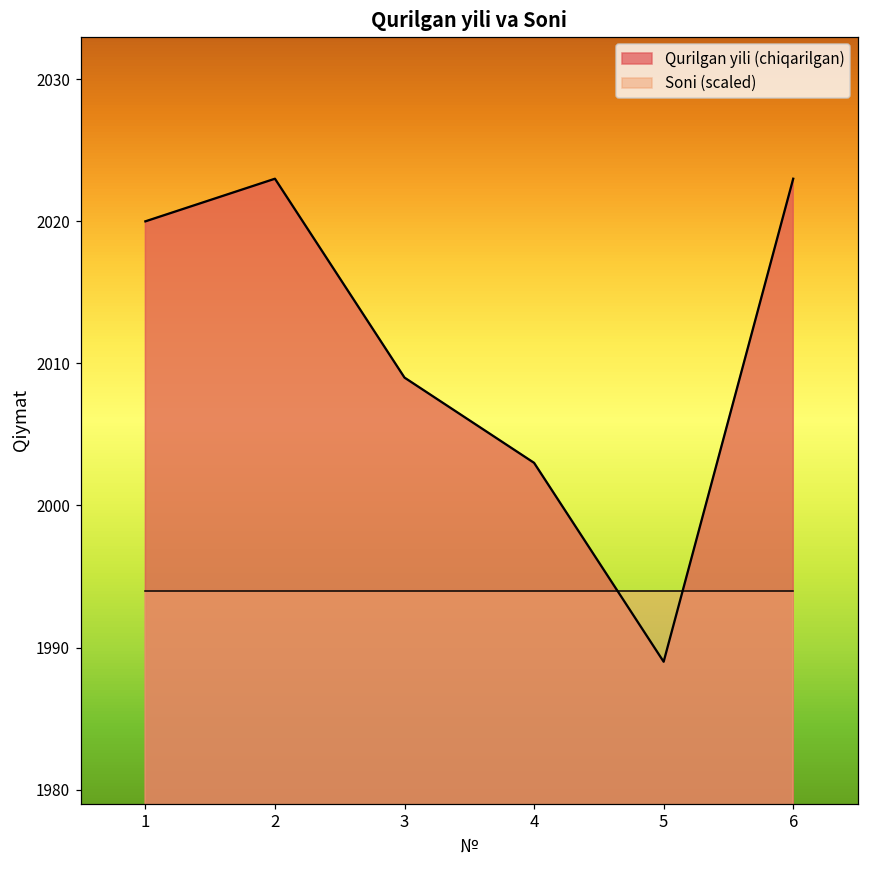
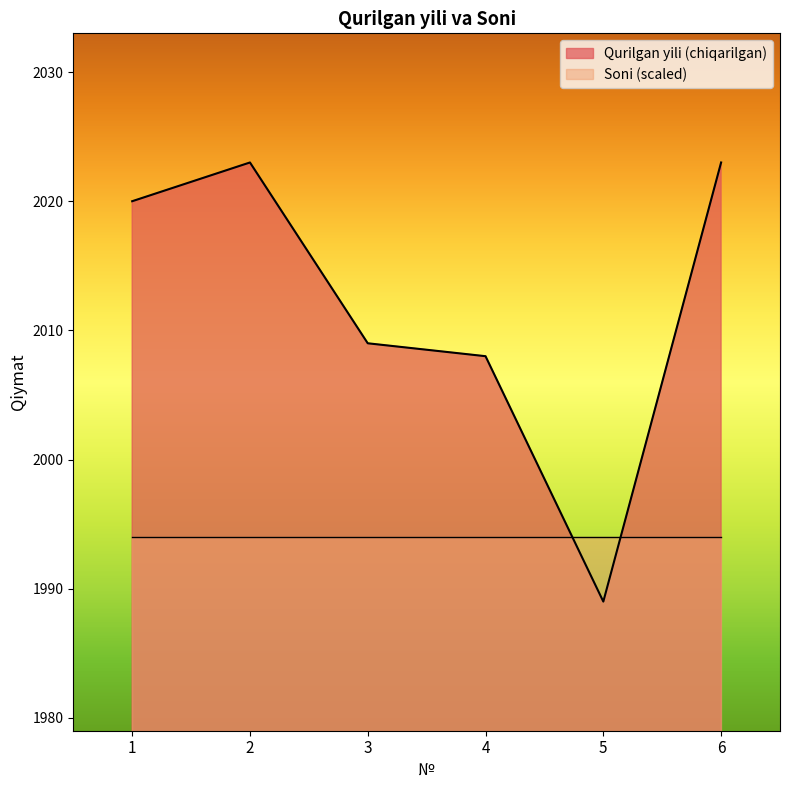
  {
    "Qurilgan yili (chiqarilgan)": {
      "1": 2020,
      "2": 2023,
      "3": 2009,
-     "4": 2003,
+     "4": 2008,
      "5": 1989,
      "6": 2023
    },
    "Soni (scaled)": {
      "1": 1994,
      "2": 1994,
      "3": 1994,
      "4": 1994,
      "5": 1994,
      "6": 1994
    }
  }
